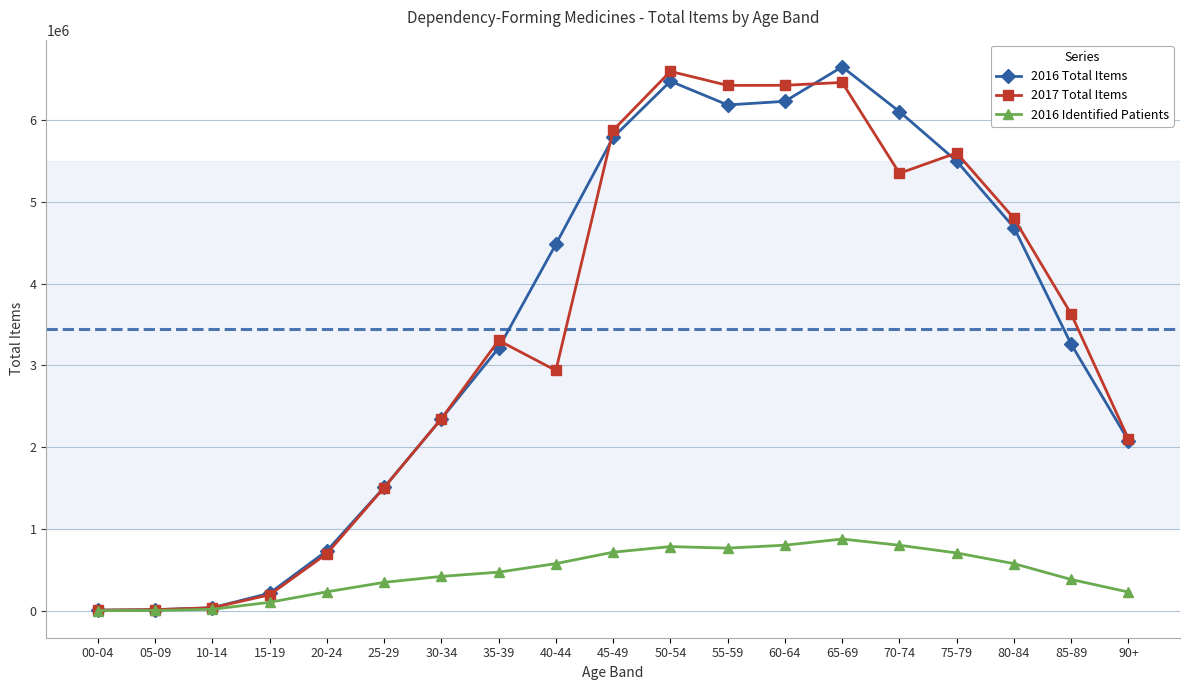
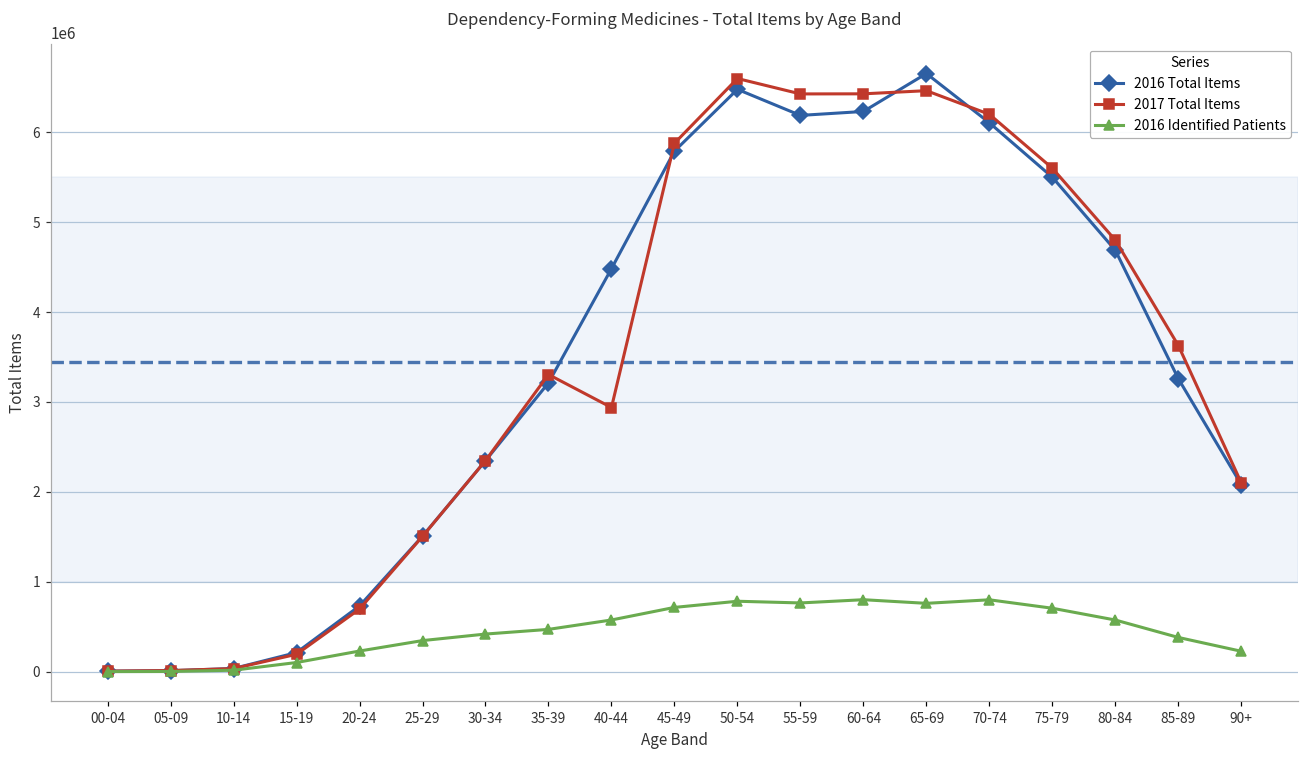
  {
    "2016 Total Items": {
      "20-24": 700000,
      "35-39": 3200000,
      "40-44": 4500000,
      "45-49": 5800000,
      "50-54": 6500000,
      "55-59": 6200000,
      "60-64": 6200000,
      "65-69": 6700000,
      "70-74": 6100000,
      "75-79": 5500000,
      "80-84": 4700000,
      "85-89": 3300000
    },
    "2017 Total Items": {
      "20-24": 700000,
      "35-39": 3300000,
      "40-44": 2900000,
      "45-49": 5900000,
      "50-54": 6600000,
      "55-59": 6400000,
      "60-64": 6400000,
      "65-69": 6500000,
-     "70-74": 5400000,
+     "70-74": 6200000,
      "75-79": 5600000,
      "80-84": 4800000,
      "85-89": 3600000
    },
    "2016 Identified Patients": {
      "15-19": 100000,
      "20-24": 200000,
      "25-29": 300000,
      "30-34": 400000,
      "35-39": 500000,
      "40-44": 600000,
      "45-49": 700000,
      "50-54": 800000,
      "55-59": 800000,
      "60-64": 800000,
-     "65-69": 900000,
+     "65-69": 800000,
      "70-74": 800000,
      "75-79": 700000,
      "80-84": 600000,
      "85-89": 400000,
      "90+": 200000
    }
  }
